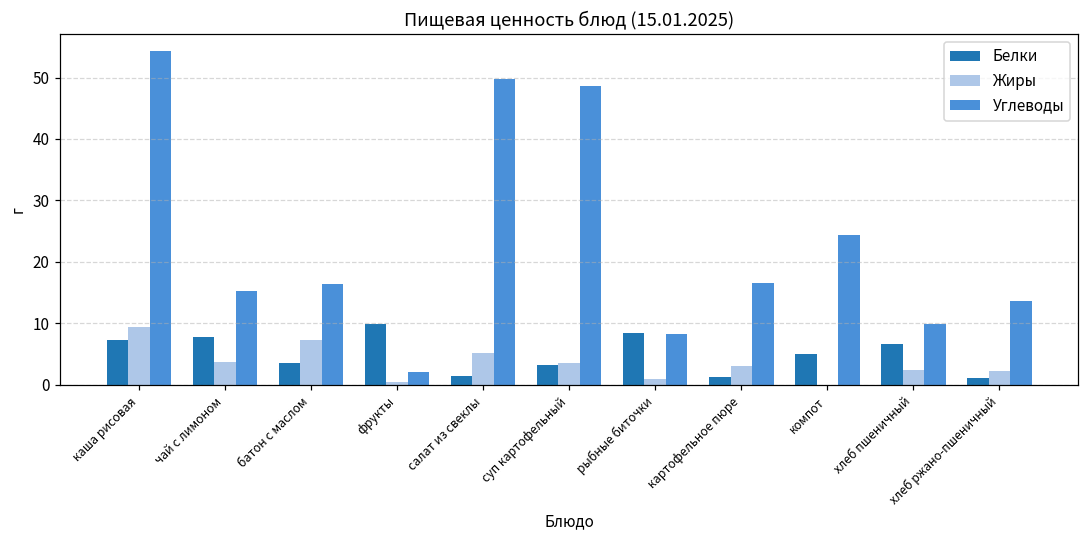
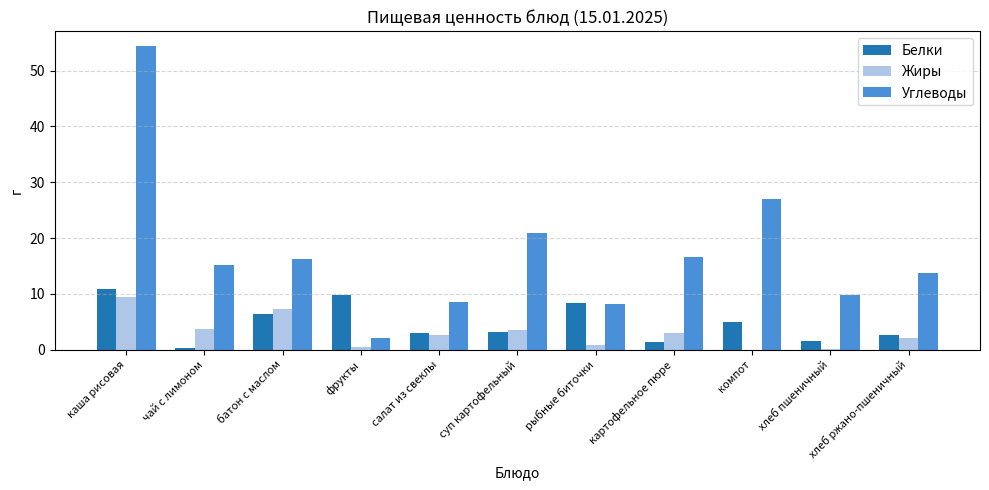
  {
    "Белки": {
-     "каша рисовая": 7,
-     "чай с лимоном": 8,
-     "батон с маслом": 4,
+     "каша рисовая": 11,
+     "чай с лимоном": 0,
+     "батон с маслом": 6,
      "фрукты": 10,
-     "салат из свеклы": 1,
+     "салат из свеклы": 3,
      "суп картофельный": 3,
      "рыбные биточки": 8,
      "картофельное пюре": 1,
      "компот": 5,
-     "хлеб пшеничный": 7,
-     "хлеб ржано-пшеничный": 1
+     "хлеб пшеничный": 2,
+     "хлеб ржано-пшеничный": 3
    },
    "Жиры": {
      "каша рисовая": 9,
      "чай с лимоном": 4,
      "батон с маслом": 7,
      "фрукты": 1,
-     "салат из свеклы": 5,
+     "салат из свеклы": 3,
      "суп картофельный": 4,
      "рыбные биточки": 1,
      "картофельное пюре": 3,
      "компот": 0,
-     "хлеб пшеничный": 2,
+     "хлеб пшеничный": 0,
      "хлеб ржано-пшеничный": 2
    },
    "Углеводы": {
      "каша рисовая": 54,
      "чай с лимоном": 15,
      "батон с маслом": 16,
      "фрукты": 2,
-     "салат из свеклы": 50,
-     "суп картофельный": 49,
+     "салат из свеклы": 9,
+     "суп картофельный": 21,
      "рыбные биточки": 8,
      "картофельное пюре": 17,
-     "компот": 24,
+     "компот": 27,
      "хлеб пшеничный": 10,
      "хлеб ржано-пшеничный": 14
    }
  }
